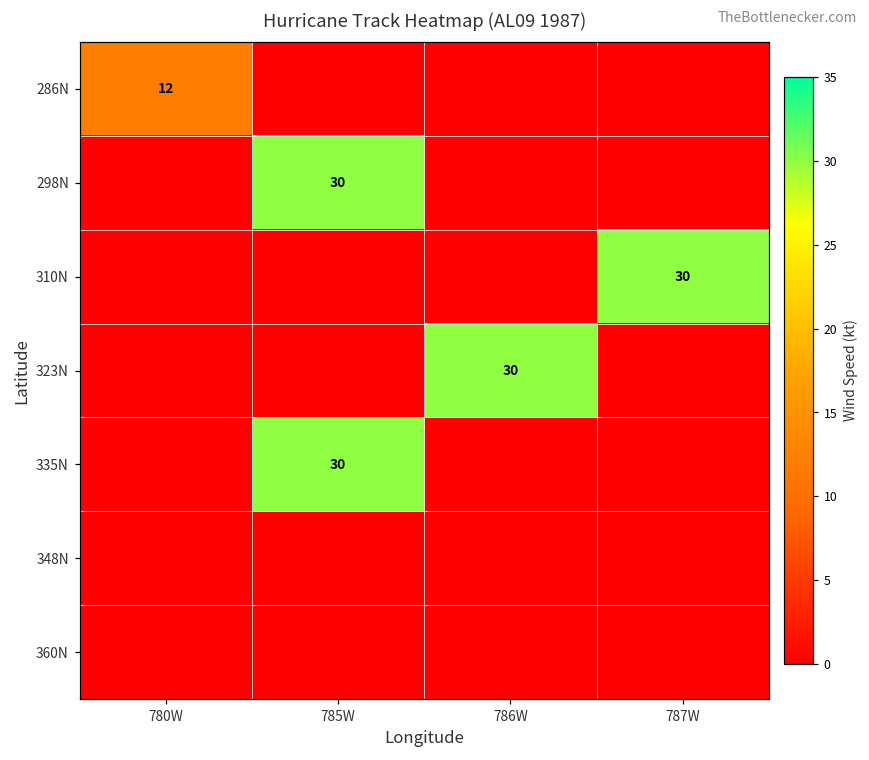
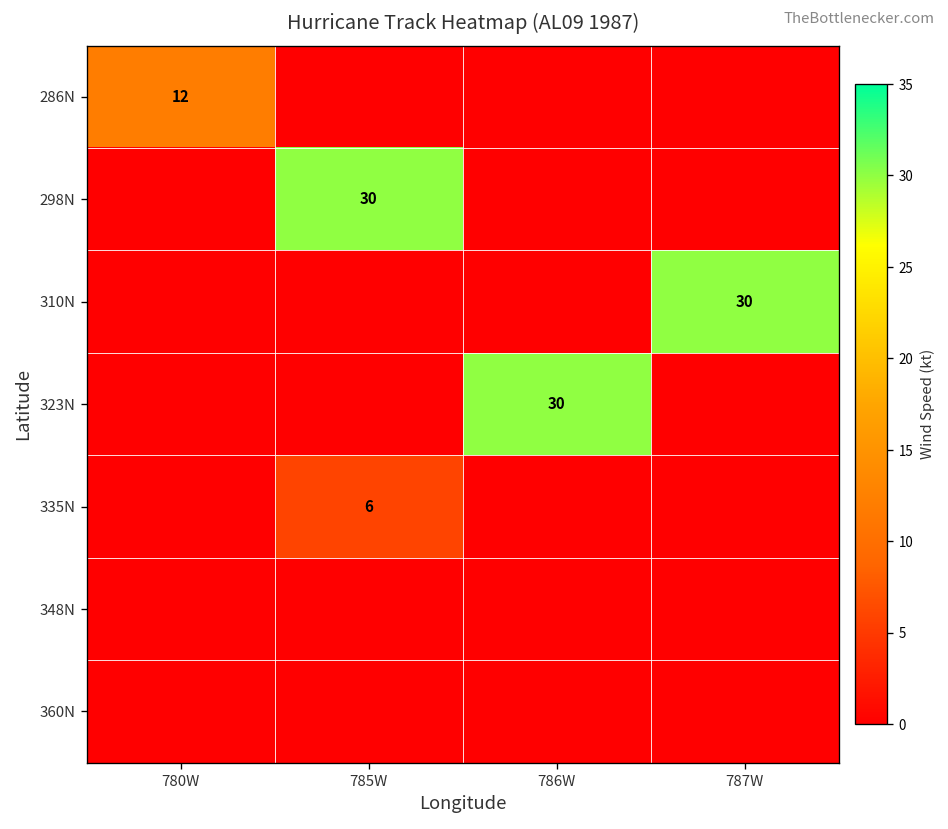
  {
    "286N": {
      "780W": 12
    },
    "298N": {
      "785W": 30
    },
    "310N": {
      "787W": 30
    },
    "323N": {
      "786W": 30
    },
    "335N": {
-     "785W": 30
+     "785W": 6
    }
  }
